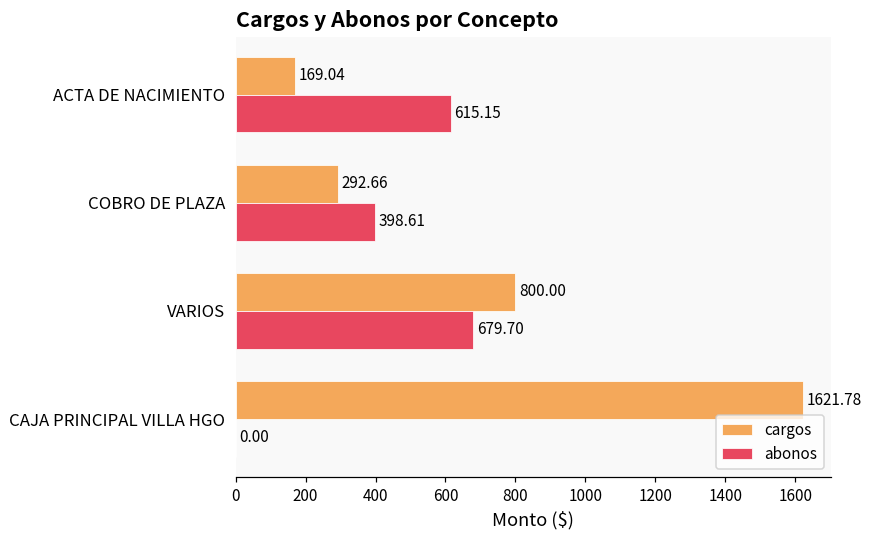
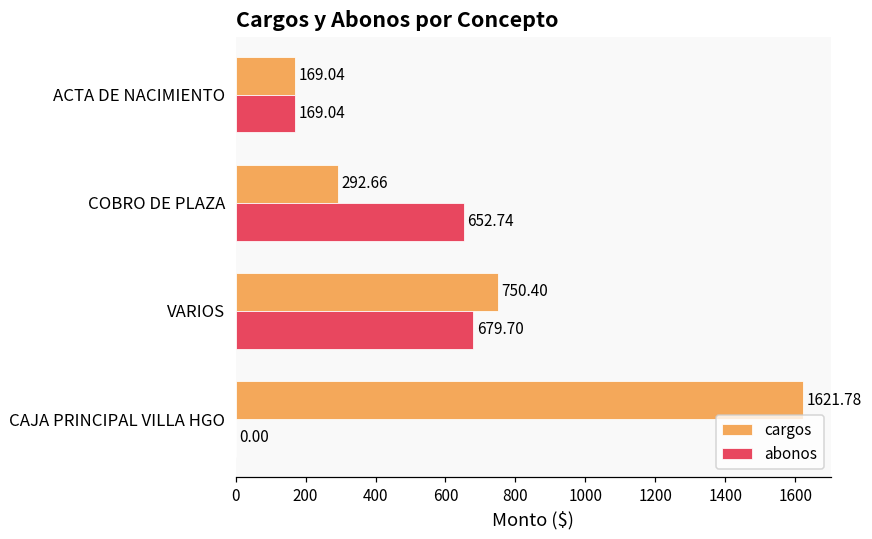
  {
    "cargos": {
      "ACTA DE NACIMIENTO": 169.04,
      "COBRO DE PLAZA": 292.66,
-     "VARIOS": 800.00,
+     "VARIOS": 750.40,
      "CAJA PRINCIPAL VILLA HGO": 1621.78
    },
    "abonos": {
-     "ACTA DE NACIMIENTO": 615.15,
-     "COBRO DE PLAZA": 398.61,
+     "ACTA DE NACIMIENTO": 169.04,
+     "COBRO DE PLAZA": 652.74,
      "VARIOS": 679.70,
      "CAJA PRINCIPAL VILLA HGO": 0.00
    }
  }
